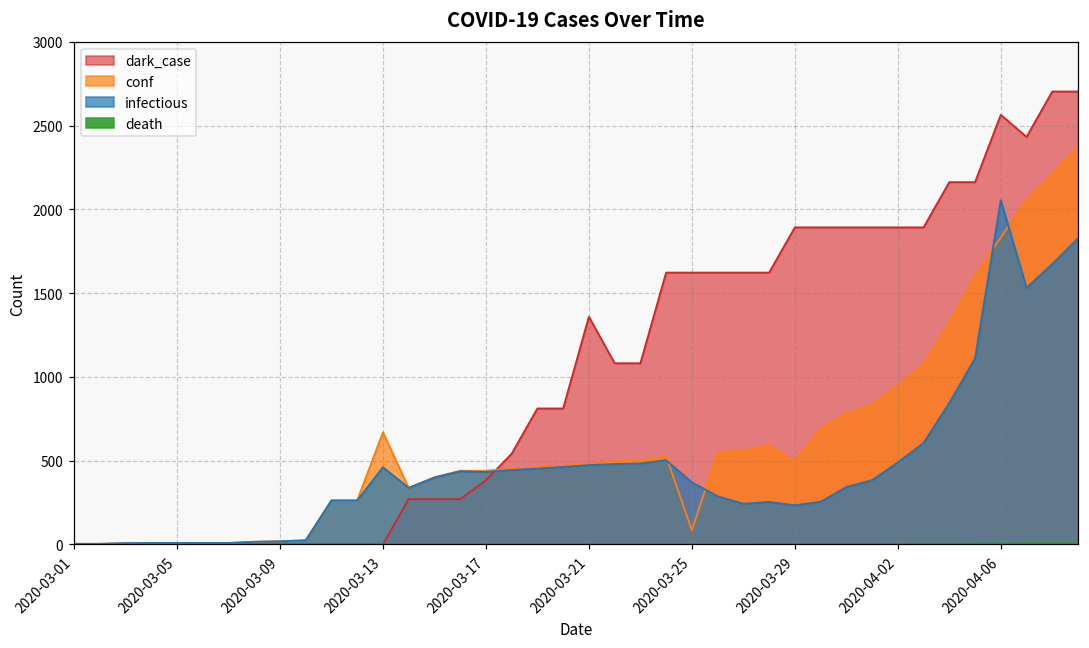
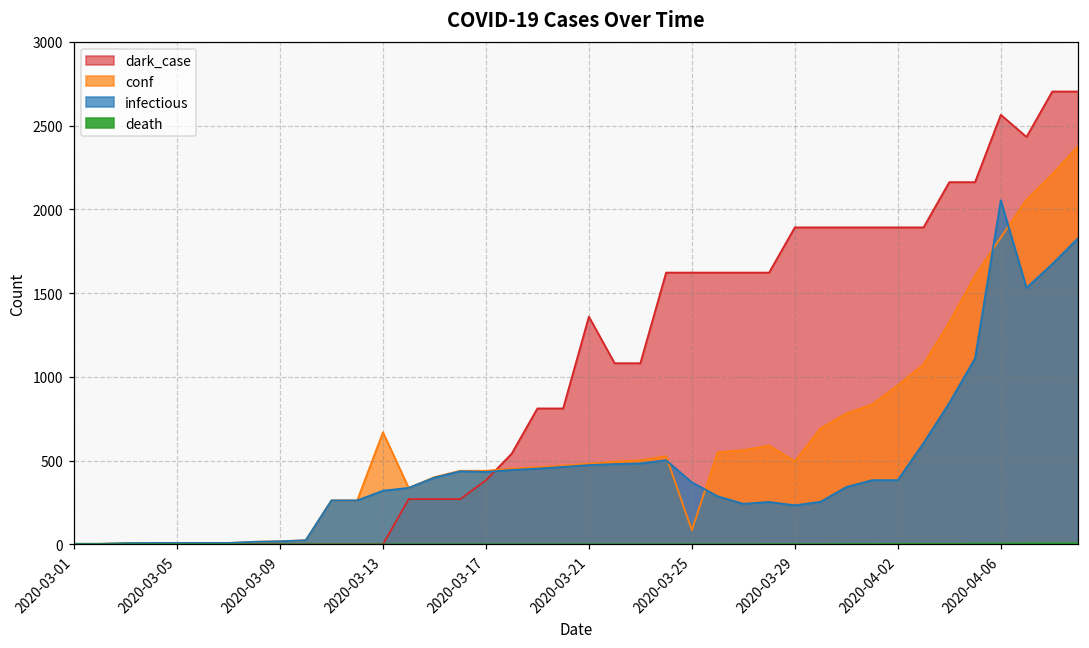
  {
    "dark_case": {
      "2020-03-17": 380,
      "2020-03-21": 1360,
      "2020-03-25": 1620,
      "2020-03-29": 1890,
      "2020-04-02": 1890,
      "2020-04-06": 2560
    },
    "conf": {
      "2020-03-13": 670,
      "2020-03-25": 80,
      "2020-03-29": 500,
      "2020-04-02": 950,
      "2020-04-06": 1830
    },
    "infectious": {
-     "2020-03-13": 460,
+     "2020-03-13": 320,
      "2020-03-25": 370,
      "2020-03-29": 230,
-     "2020-04-02": 490,
+     "2020-04-02": 380,
      "2020-04-06": 2050
    },
    "death": {
      "2020-03-17": 0,
      "2020-03-21": 0,
      "2020-03-25": 0,
      "2020-03-29": 0,
      "2020-04-02": 0,
      "2020-04-06": 0
    }
  }
